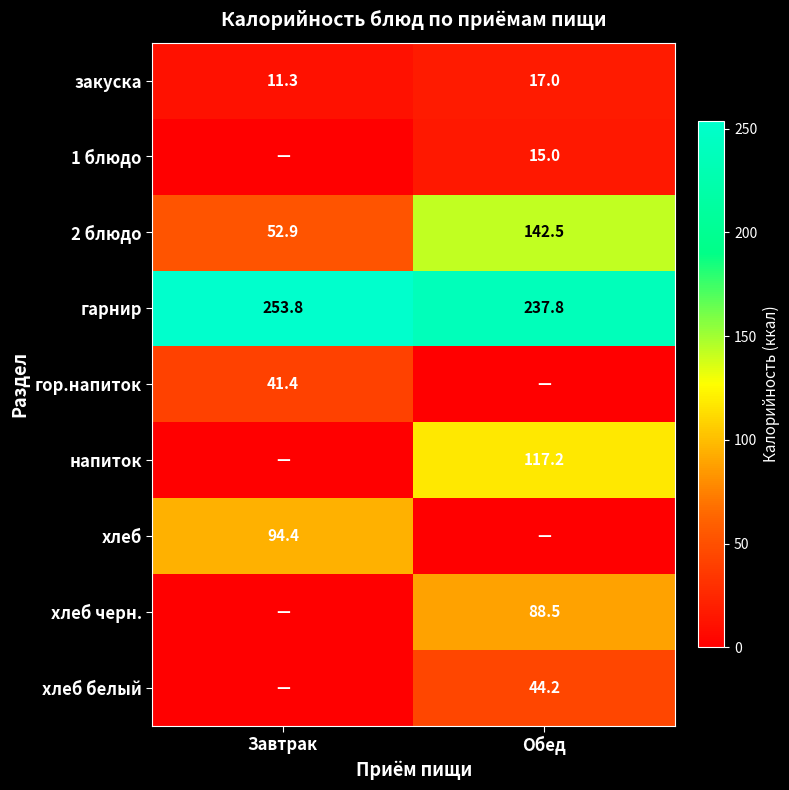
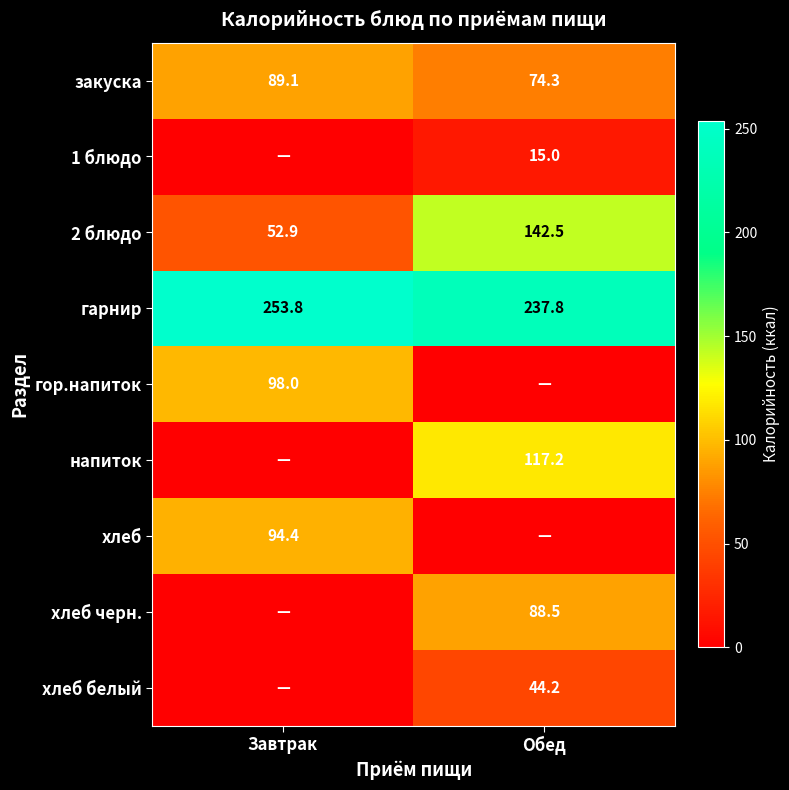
  {
    "закуска": {
-     "Завтрак": 11.3,
-     "Обед": 17.0
+     "Завтрак": 89.1,
+     "Обед": 74.3
    },
    "1 блюдо": {
      "Обед": 15.0
    },
    "2 блюдо": {
      "Завтрак": 52.9,
      "Обед": 142.5
    },
    "гарнир": {
      "Завтрак": 253.8,
      "Обед": 237.8
    },
    "гор.напиток": {
-     "Завтрак": 41.4
+     "Завтрак": 98.0
    },
    "напиток": {
      "Обед": 117.2
    },
    "хлеб": {
      "Завтрак": 94.4
    },
    "хлеб черн.": {
      "Обед": 88.5
    },
    "хлеб белый": {
      "Обед": 44.2
    }
  }
